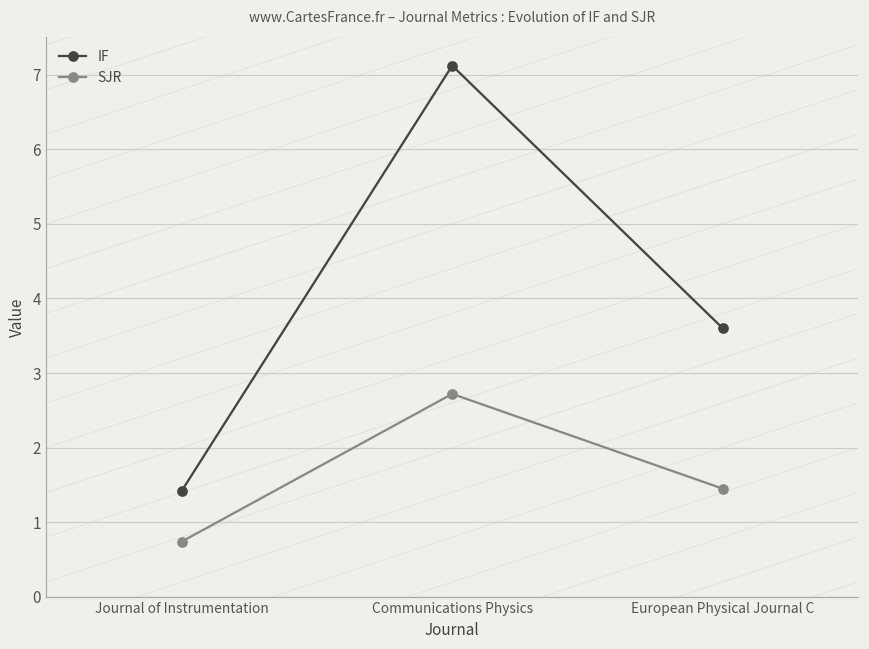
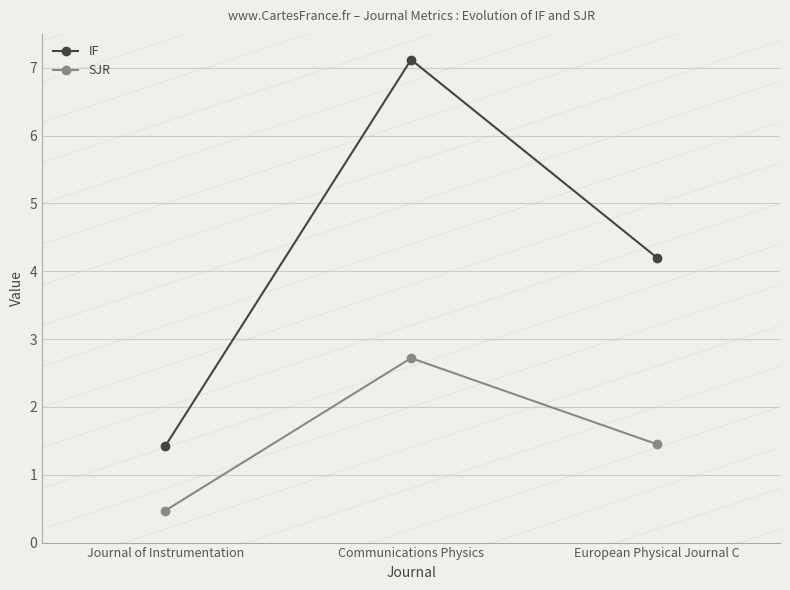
  {
    "IF": {
      "Journal of Instrumentation": 1.4,
      "Communications Physics": 7.1,
-     "European Physical Journal C": 3.6
+     "European Physical Journal C": 4.2
    },
    "SJR": {
-     "Journal of Instrumentation": 0.7,
+     "Journal of Instrumentation": 0.5,
      "Communications Physics": 2.7,
      "European Physical Journal C": 1.5
    }
  }
